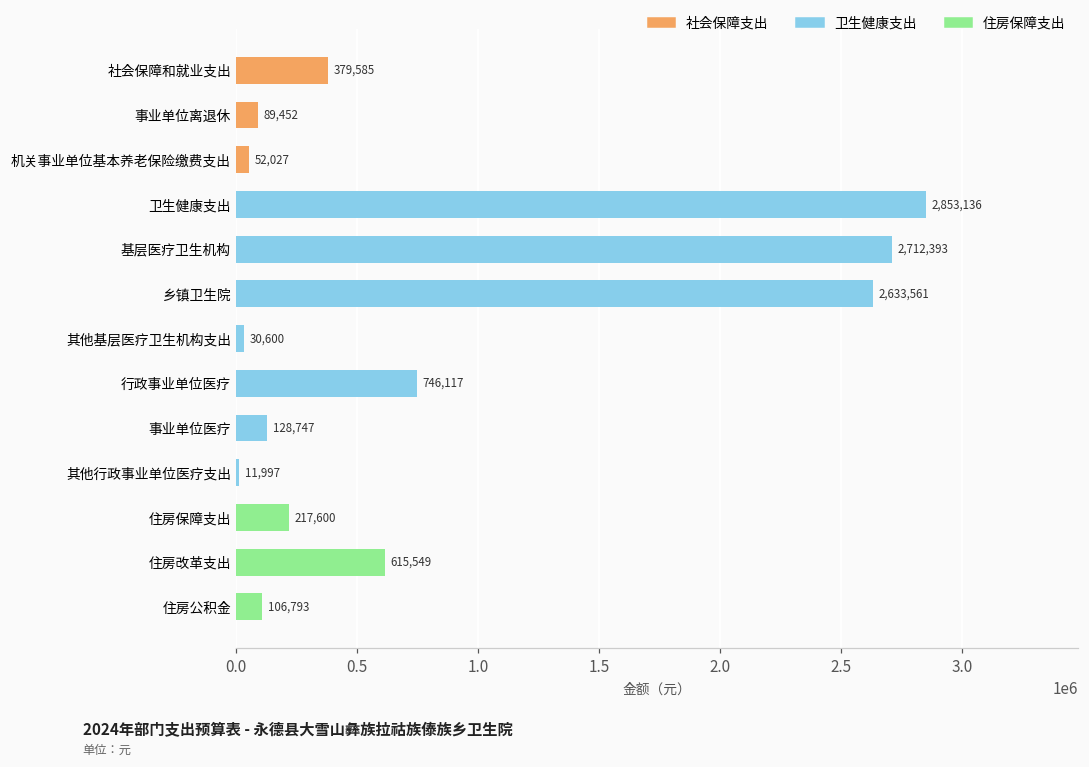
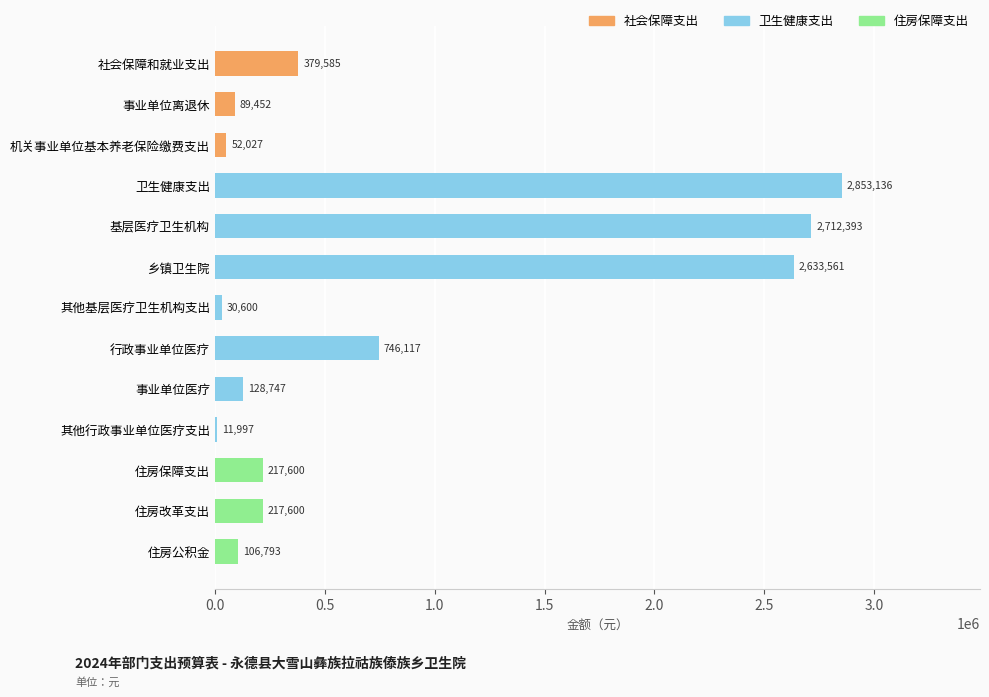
  {
    "社会保障和就业支出": "379,585",
    "事业单位离退休": "89,452",
    "机关事业单位基本养老保险缴费支出": "52,027",
    "卫生健康支出": "2,853,136",
    "基层医疗卫生机构": "2,712,393",
    "乡镇卫生院": "2,633,561",
    "其他基层医疗卫生机构支出": "30,600",
    "行政事业单位医疗": "746,117",
    "事业单位医疗": "128,747",
    "其他行政事业单位医疗支出": "11,997",
    "住房保障支出": "217,600",
-   "住房改革支出": "615,549",
+   "住房改革支出": "217,600",
    "住房公积金": "106,793"
  }
